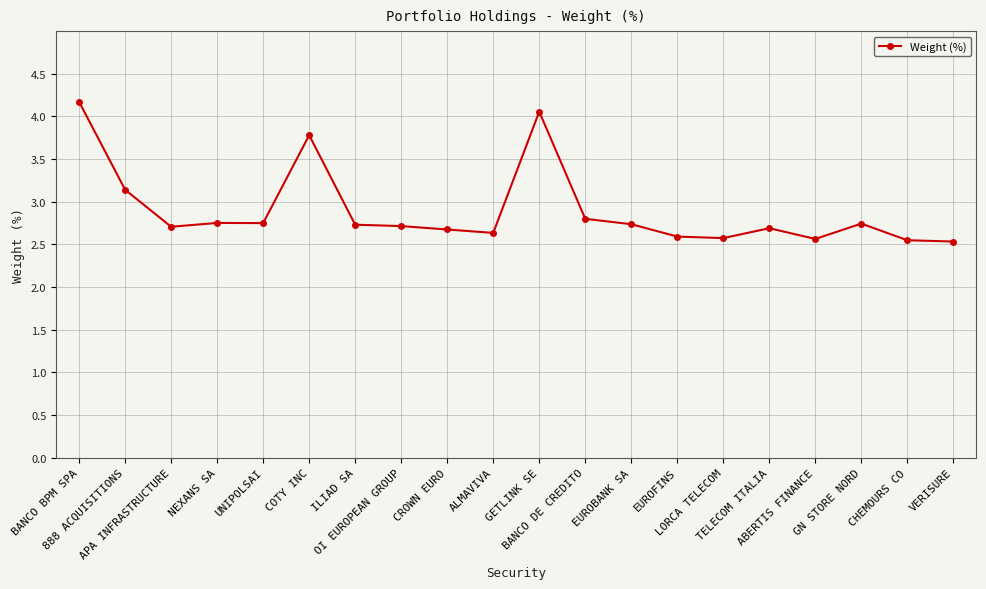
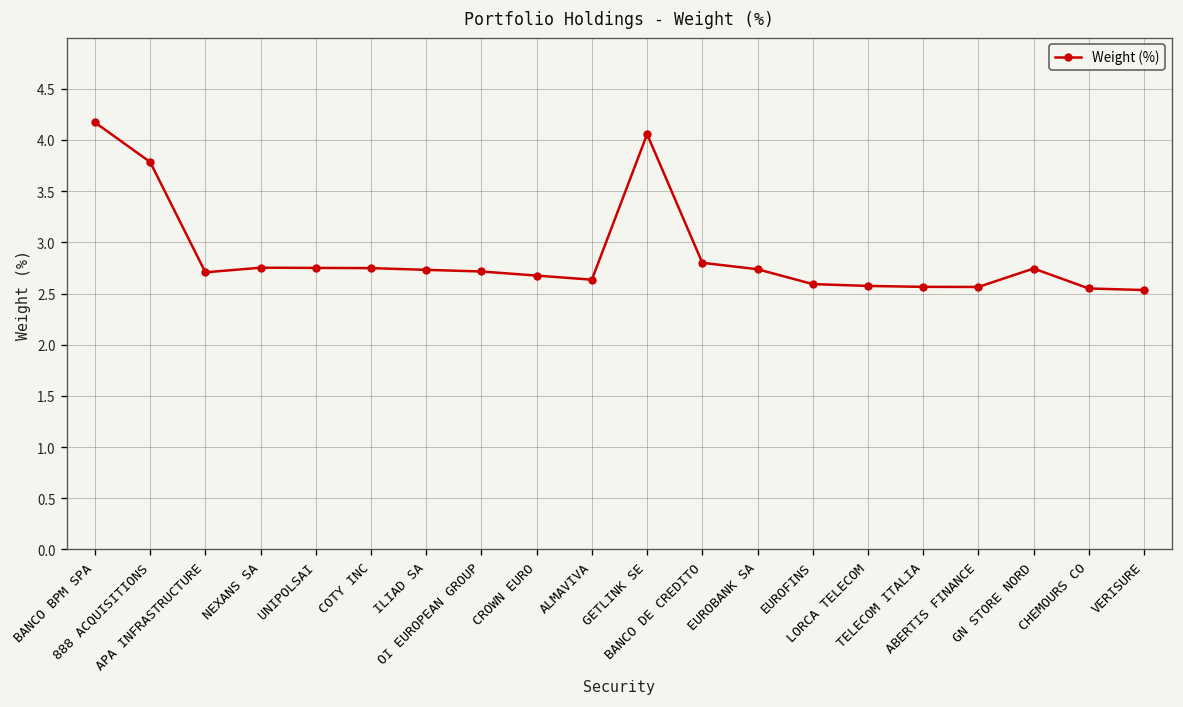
  {
    "BANCO BPM SPA": 4.2,
-   "888 ACQUISITIONS": 3.1,
+   "888 ACQUISITIONS": 3.8,
    "APA INFRASTRUCTURE": 2.7,
    "NEXANS SA": 2.8,
    "UNIPOLSAI": 2.8,
-   "COTY INC": 3.8,
+   "COTY INC": 2.7,
    "ILIAD SA": 2.7,
    "OI EUROPEAN GROUP": 2.7,
    "CROWN EURO": 2.7,
    "ALMAVIVA": 2.6,
    "GETLINK SE": 4.1,
    "BANCO DE CREDITO": 2.8,
    "EUROBANK SA": 2.7,
    "EUROFINS": 2.6,
    "LORCA TELECOM": 2.6,
-   "TELECOM ITALIA": 2.7,
+   "TELECOM ITALIA": 2.6,
    "ABERTIS FINANCE": 2.6,
    "GN STORE NORD": 2.7,
    "CHEMOURS CO": 2.5,
    "VERISURE": 2.5
  }
